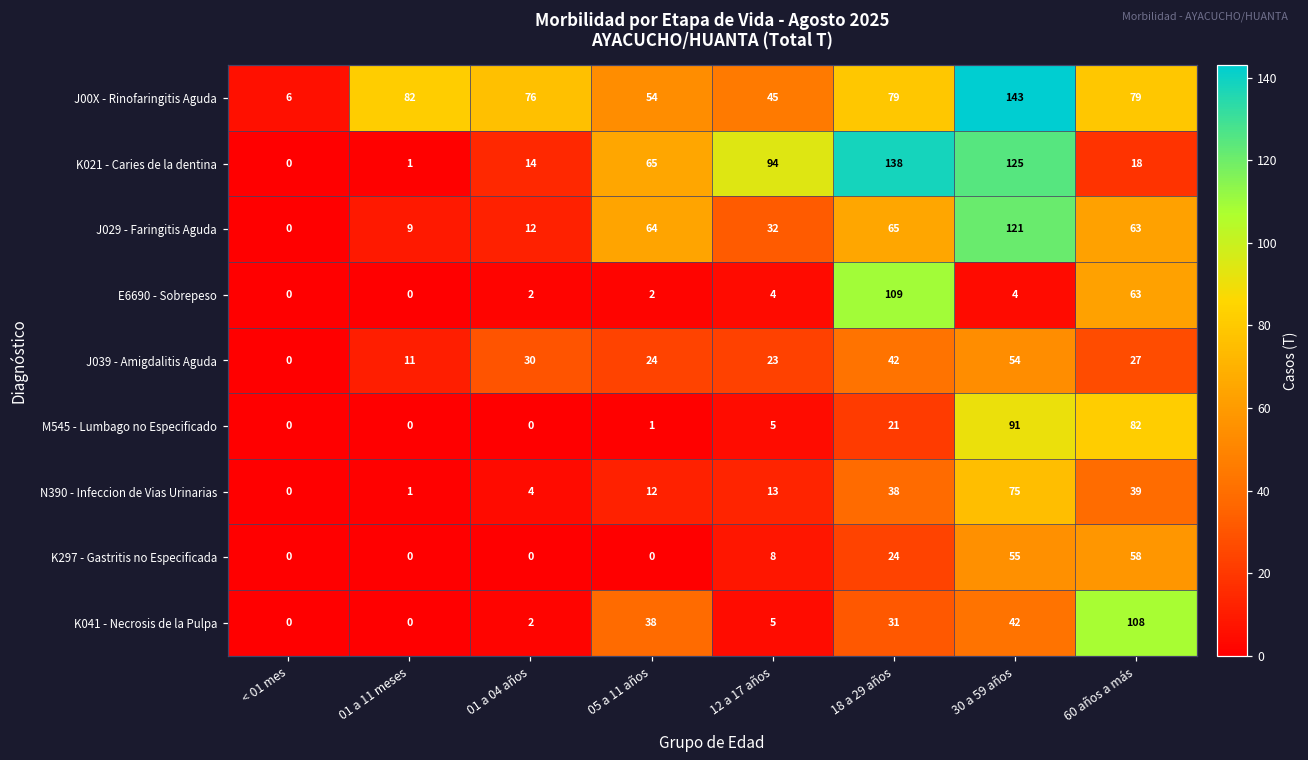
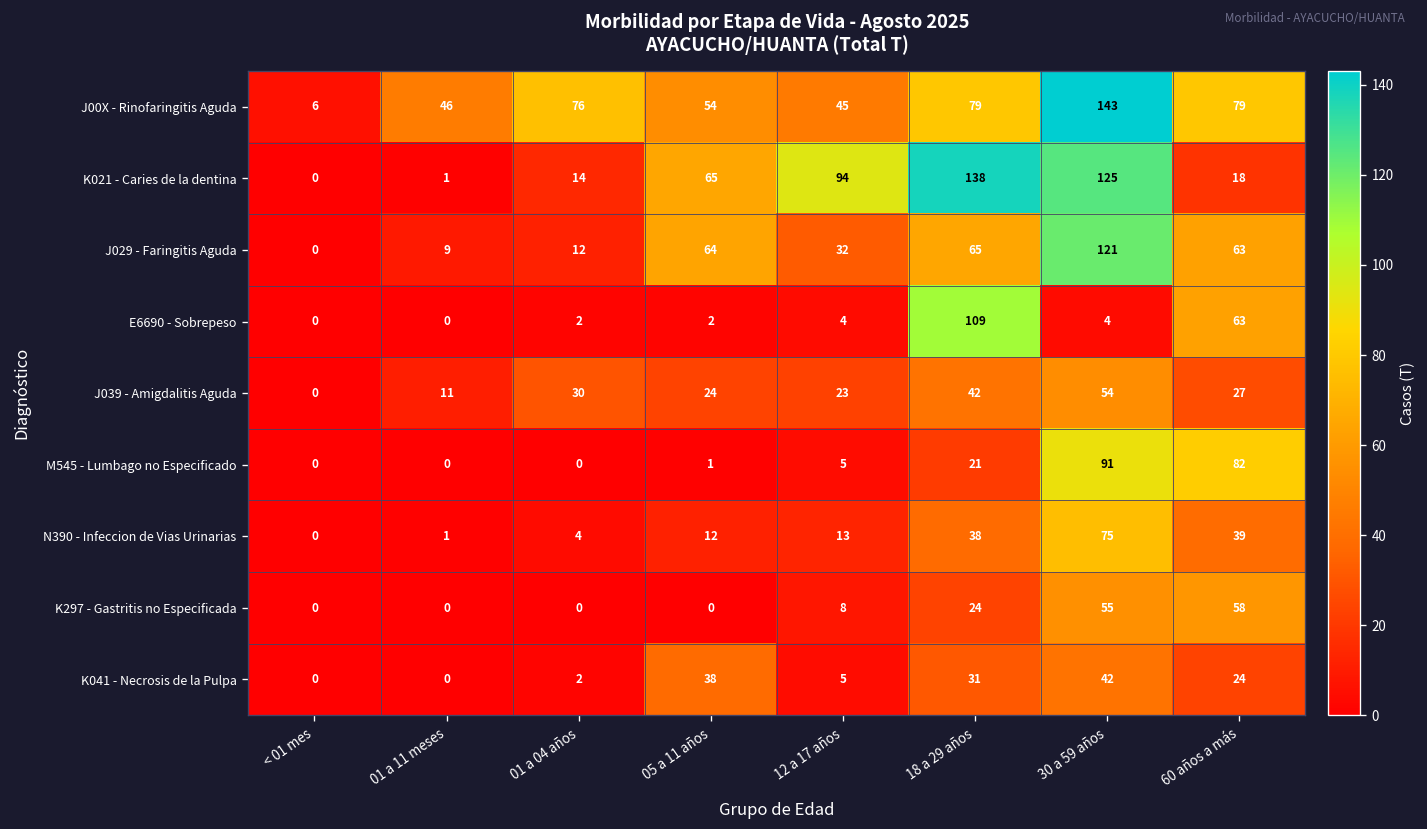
  {
    "J00X - Rinofaringitis Aguda": {
      "< 01 mes": 6,
-     "01 a 11 meses": 82,
+     "01 a 11 meses": 46,
      "01 a 04 años": 76,
      "05 a 11 años": 54,
      "12 a 17 años": 45,
      "18 a 29 años": 79,
      "30 a 59 años": 143,
      "60 años a más": 79
    },
    "K021 - Caries de la dentina": {
      "< 01 mes": 0,
      "01 a 11 meses": 1,
      "01 a 04 años": 14,
      "05 a 11 años": 65,
      "12 a 17 años": 94,
      "18 a 29 años": 138,
      "30 a 59 años": 125,
      "60 años a más": 18
    },
    "J029 - Faringitis Aguda": {
      "< 01 mes": 0,
      "01 a 11 meses": 9,
      "01 a 04 años": 12,
      "05 a 11 años": 64,
      "12 a 17 años": 32,
      "18 a 29 años": 65,
      "30 a 59 años": 121,
      "60 años a más": 63
    },
    "E6690 - Sobrepeso": {
      "< 01 mes": 0,
      "01 a 11 meses": 0,
      "01 a 04 años": 2,
      "05 a 11 años": 2,
      "12 a 17 años": 4,
      "18 a 29 años": 109,
      "30 a 59 años": 4,
      "60 años a más": 63
    },
    "J039 - Amigdalitis Aguda": {
      "< 01 mes": 0,
      "01 a 11 meses": 11,
      "01 a 04 años": 30,
      "05 a 11 años": 24,
      "12 a 17 años": 23,
      "18 a 29 años": 42,
      "30 a 59 años": 54,
      "60 años a más": 27
    },
    "M545 - Lumbago no Especificado": {
      "< 01 mes": 0,
      "01 a 11 meses": 0,
      "01 a 04 años": 0,
      "05 a 11 años": 1,
      "12 a 17 años": 5,
      "18 a 29 años": 21,
      "30 a 59 años": 91,
      "60 años a más": 82
    },
    "N390 - Infeccion de Vias Urinarias": {
      "< 01 mes": 0,
      "01 a 11 meses": 1,
      "01 a 04 años": 4,
      "05 a 11 años": 12,
      "12 a 17 años": 13,
      "18 a 29 años": 38,
      "30 a 59 años": 75,
      "60 años a más": 39
    },
    "K297 - Gastritis no Especificada": {
      "< 01 mes": 0,
      "01 a 11 meses": 0,
      "01 a 04 años": 0,
      "05 a 11 años": 0,
      "12 a 17 años": 8,
      "18 a 29 años": 24,
      "30 a 59 años": 55,
      "60 años a más": 58
    },
    "K041 - Necrosis de la Pulpa": {
      "< 01 mes": 0,
      "01 a 11 meses": 0,
      "01 a 04 años": 2,
      "05 a 11 años": 38,
      "12 a 17 años": 5,
      "18 a 29 años": 31,
      "30 a 59 años": 42,
-     "60 años a más": 108
+     "60 años a más": 24
    }
  }
